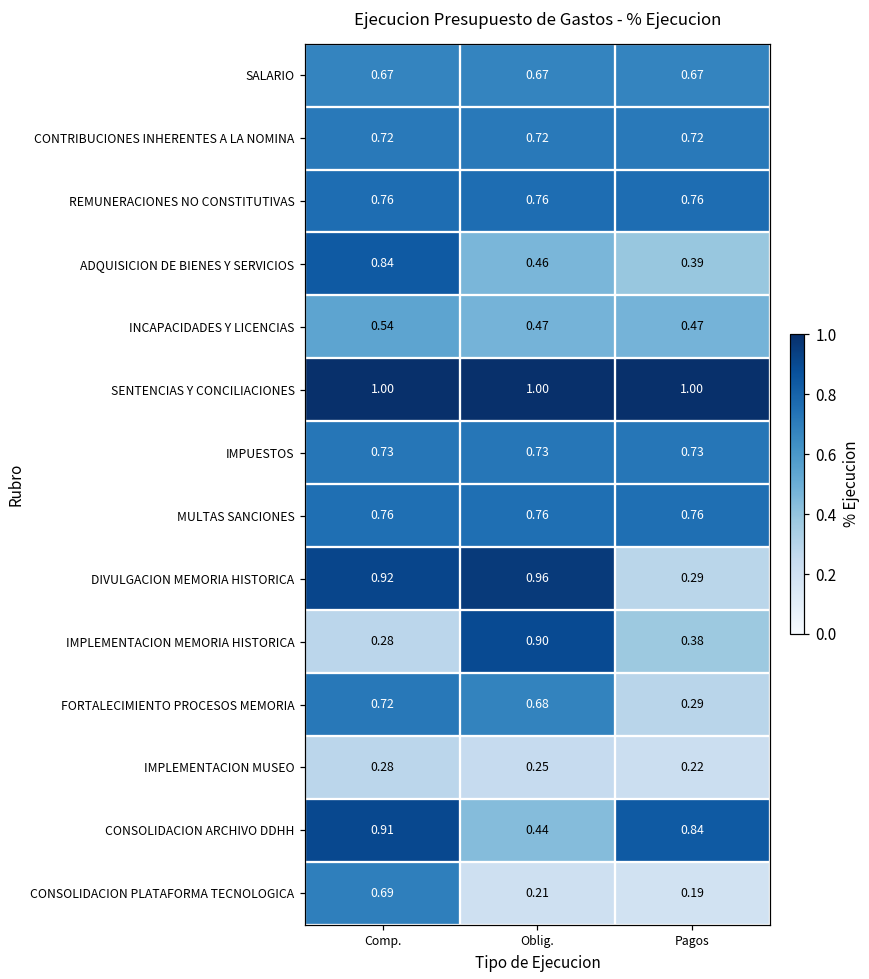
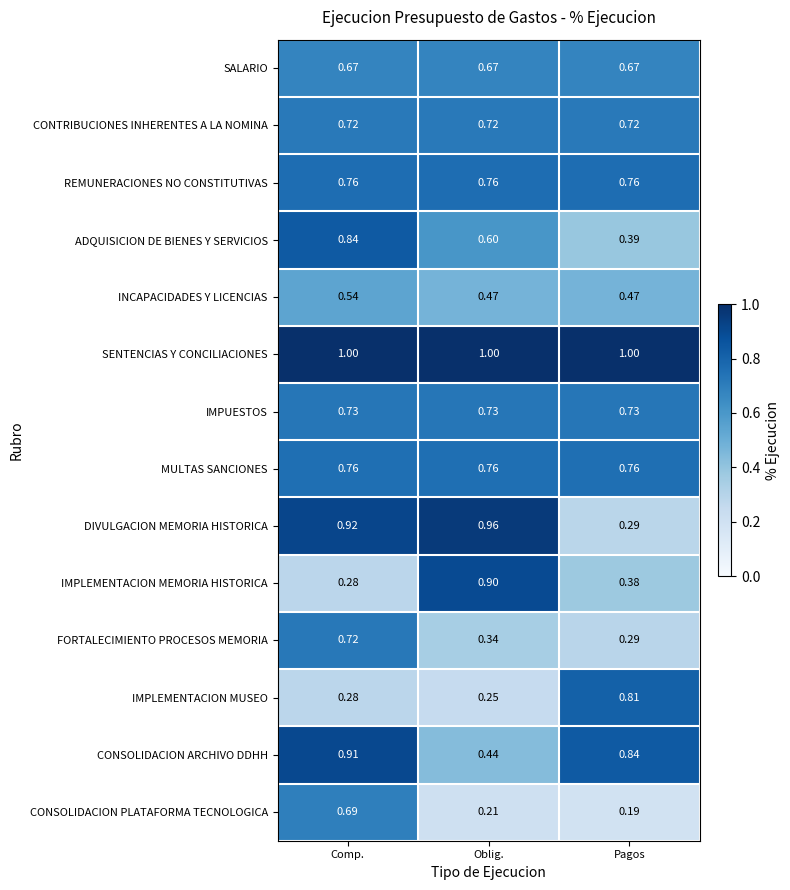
  {
    "SALARIO": {
      "Comp.": 0.67,
      "Oblig.": 0.67,
      "Pagos": 0.67
    },
    "CONTRIBUCIONES INHERENTES A LA NOMINA": {
      "Comp.": 0.72,
      "Oblig.": 0.72,
      "Pagos": 0.72
    },
    "REMUNERACIONES NO CONSTITUTIVAS": {
      "Comp.": 0.76,
      "Oblig.": 0.76,
      "Pagos": 0.76
    },
    "ADQUISICION DE BIENES Y SERVICIOS": {
      "Comp.": 0.84,
-     "Oblig.": 0.46,
+     "Oblig.": 0.60,
      "Pagos": 0.39
    },
    "INCAPACIDADES Y LICENCIAS": {
      "Comp.": 0.54,
      "Oblig.": 0.47,
      "Pagos": 0.47
    },
    "SENTENCIAS Y CONCILIACIONES": {
      "Comp.": 1.00,
      "Oblig.": 1.00,
      "Pagos": 1.00
    },
    "IMPUESTOS": {
      "Comp.": 0.73,
      "Oblig.": 0.73,
      "Pagos": 0.73
    },
    "MULTAS SANCIONES": {
      "Comp.": 0.76,
      "Oblig.": 0.76,
      "Pagos": 0.76
    },
    "DIVULGACION MEMORIA HISTORICA": {
      "Comp.": 0.92,
      "Oblig.": 0.96,
      "Pagos": 0.29
    },
    "IMPLEMENTACION MEMORIA HISTORICA": {
      "Comp.": 0.28,
      "Oblig.": 0.90,
      "Pagos": 0.38
    },
    "FORTALECIMIENTO PROCESOS MEMORIA": {
      "Comp.": 0.72,
-     "Oblig.": 0.68,
+     "Oblig.": 0.34,
      "Pagos": 0.29
    },
    "IMPLEMENTACION MUSEO": {
      "Comp.": 0.28,
      "Oblig.": 0.25,
-     "Pagos": 0.22
+     "Pagos": 0.81
    },
    "CONSOLIDACION ARCHIVO DDHH": {
      "Comp.": 0.91,
      "Oblig.": 0.44,
      "Pagos": 0.84
    },
    "CONSOLIDACION PLATAFORMA TECNOLOGICA": {
      "Comp.": 0.69,
      "Oblig.": 0.21,
      "Pagos": 0.19
    }
  }
